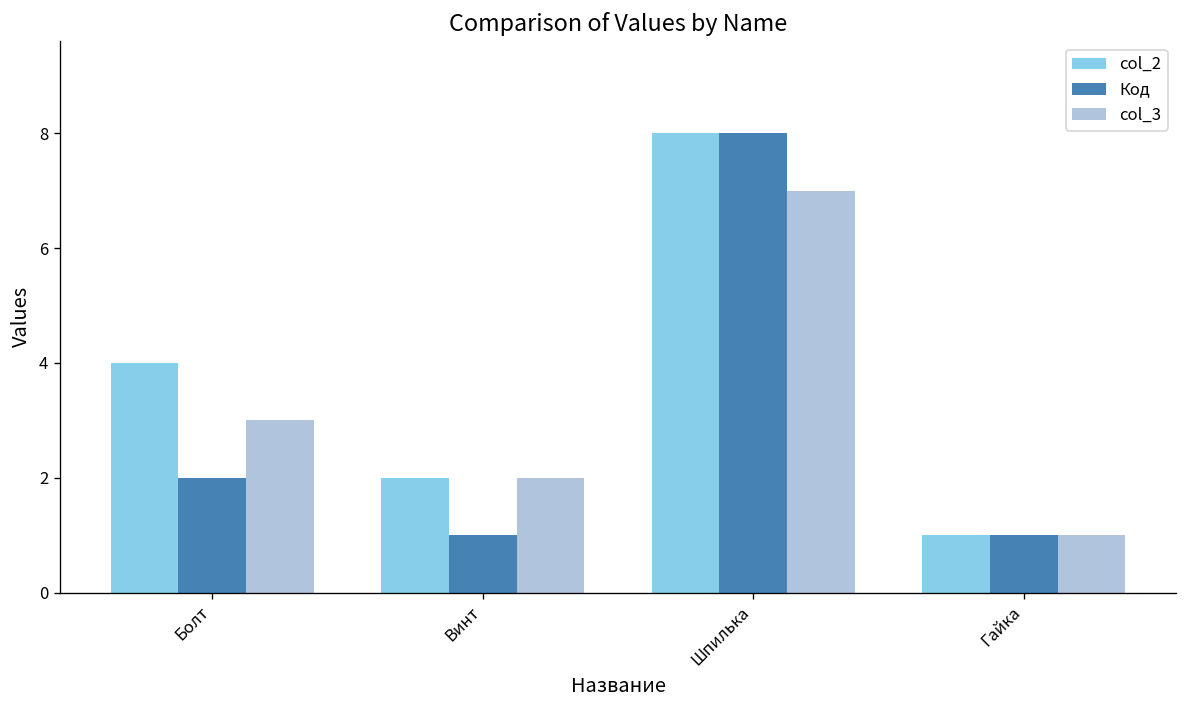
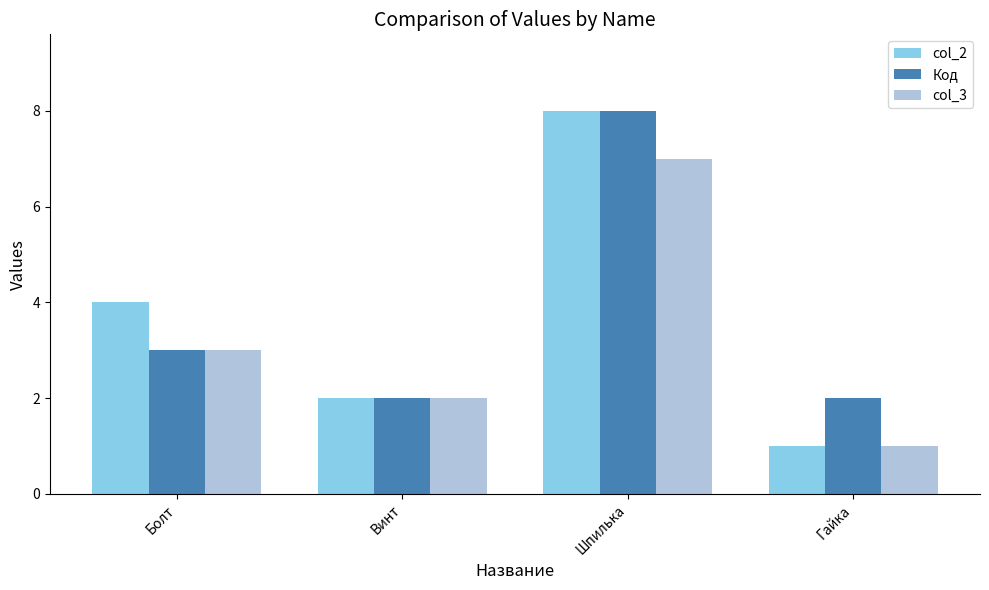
  {
    "Код": {
-     "Болт": 2,
-     "Винт": 1,
+     "Болт": 3,
+     "Винт": 2,
      "Шпилька": 8,
-     "Гайка": 1
+     "Гайка": 2
    }
  }
